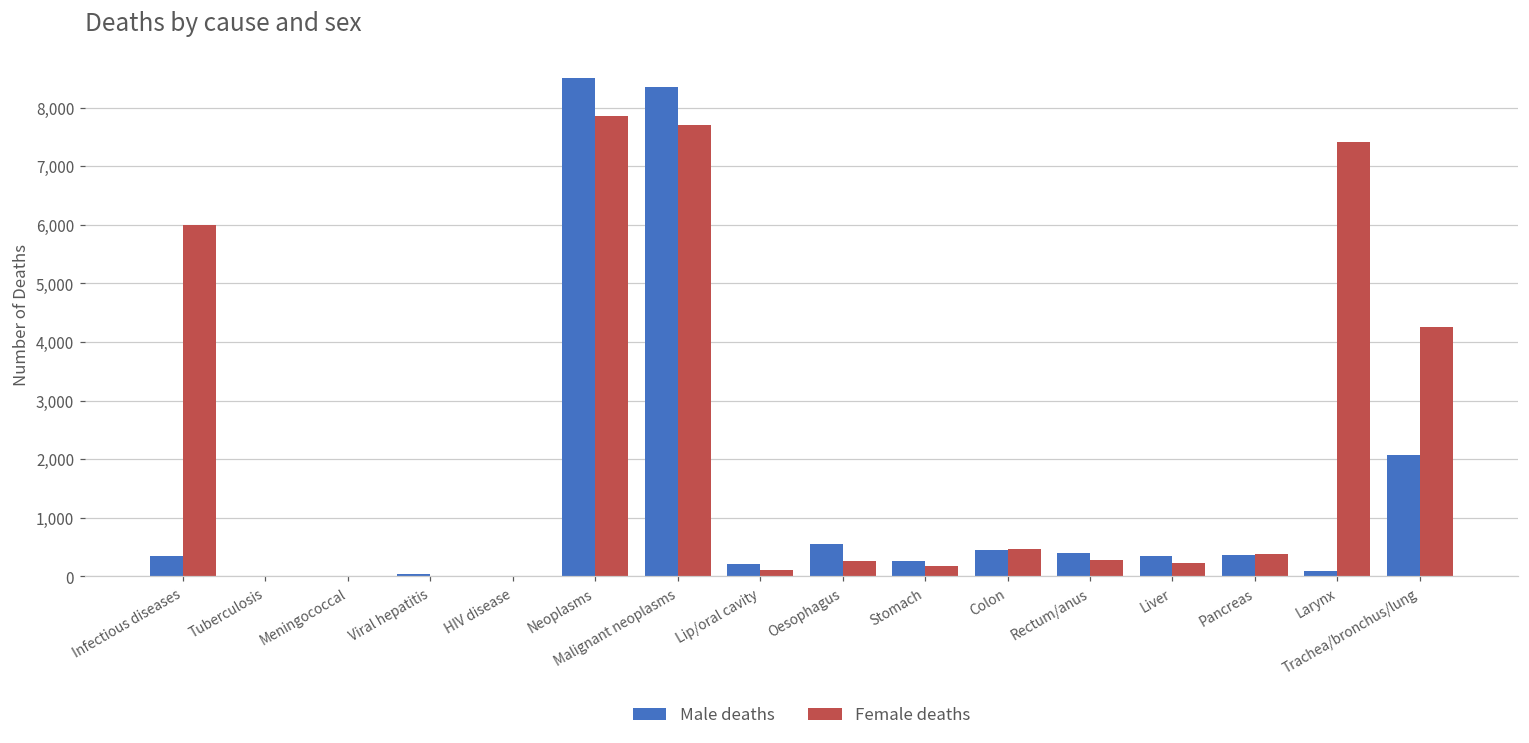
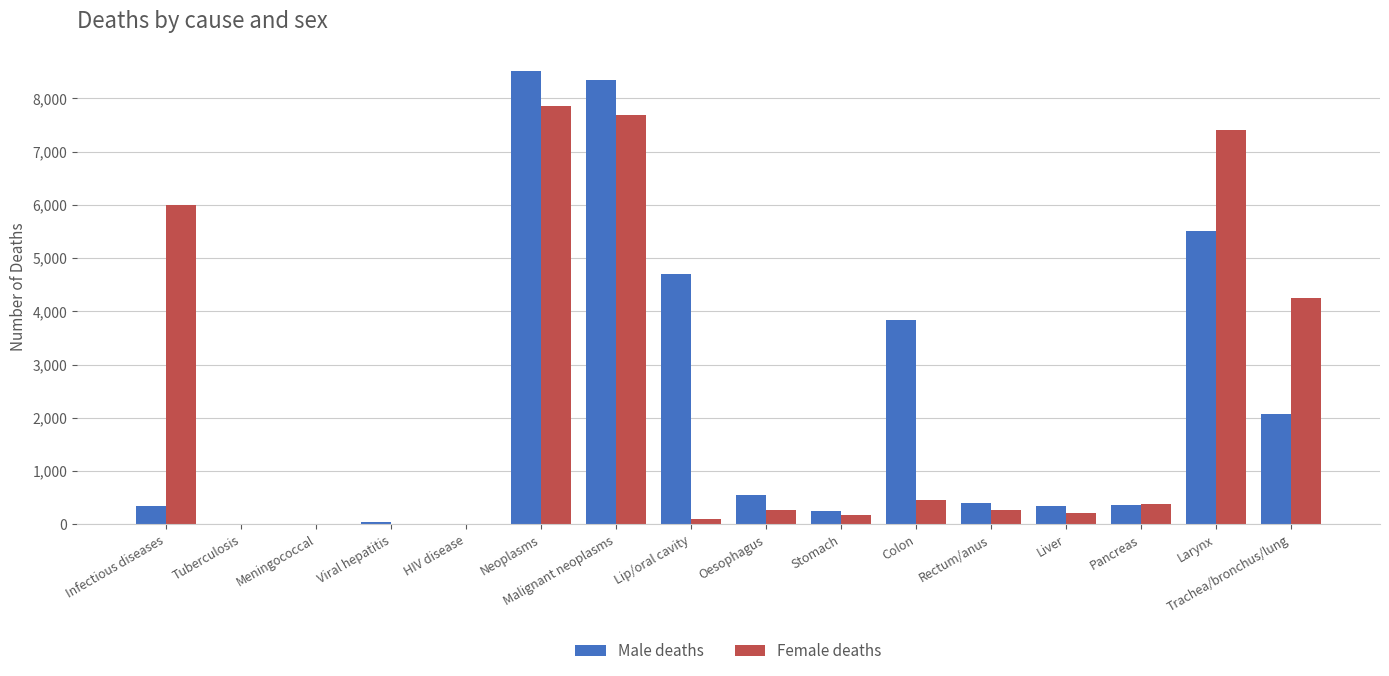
  {
    "Male deaths": {
      "Infectious diseases": "400",
      "Neoplasms": "8,500",
      "Malignant neoplasms": "8,400",
-     "Lip/oral cavity": "200",
+     "Lip/oral cavity": "4,700",
      "Oesophagus": "500",
      "Stomach": "300",
-     "Colon": "500",
+     "Colon": "3,800",
      "Rectum/anus": "400",
      "Liver": "300",
      "Pancreas": "400",
-     "Larynx": "100",
+     "Larynx": "5,500",
      "Trachea/bronchus/lung": "2,100"
    },
    "Female deaths": {
      "Infectious diseases": "6,000",
      "Neoplasms": "7,900",
      "Malignant neoplasms": "7,700",
      "Lip/oral cavity": "100",
      "Oesophagus": "300",
      "Stomach": "200",
      "Colon": "500",
      "Rectum/anus": "300",
      "Liver": "200",
      "Pancreas": "400",
      "Larynx": "7,400",
      "Trachea/bronchus/lung": "4,300"
    }
  }
